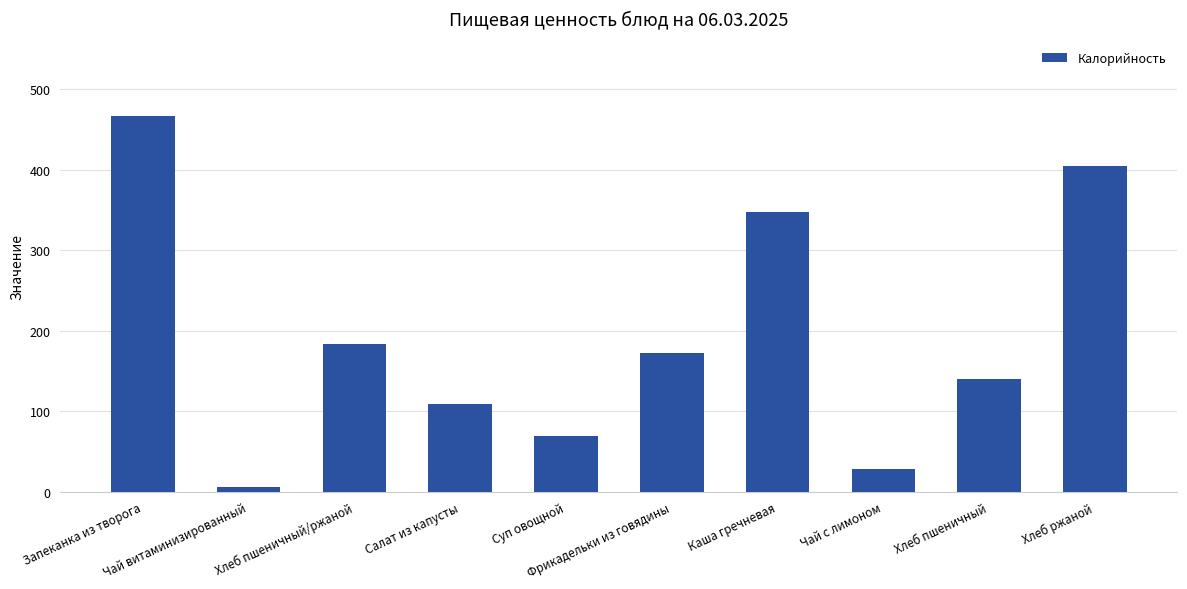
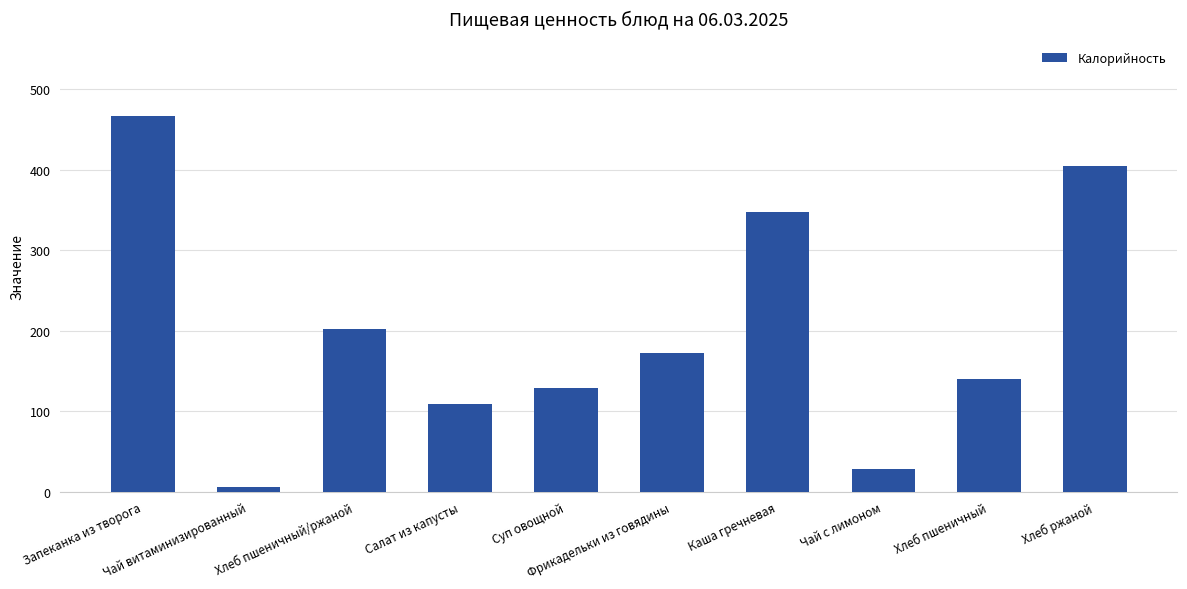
  {
    "Запеканка из творога": 470,
    "Чай витаминизированный": 10,
-   "Хлеб пшеничный/ржаной": 180,
+   "Хлеб пшеничный/ржаной": 200,
    "Салат из капусты": 110,
-   "Суп овощной": 70,
+   "Суп овощной": 130,
    "Фрикадельки из говядины": 170,
    "Каша гречневая": 350,
    "Чай с лимоном": 30,
    "Хлеб пшеничный": 140,
    "Хлеб ржаной": 400
  }
